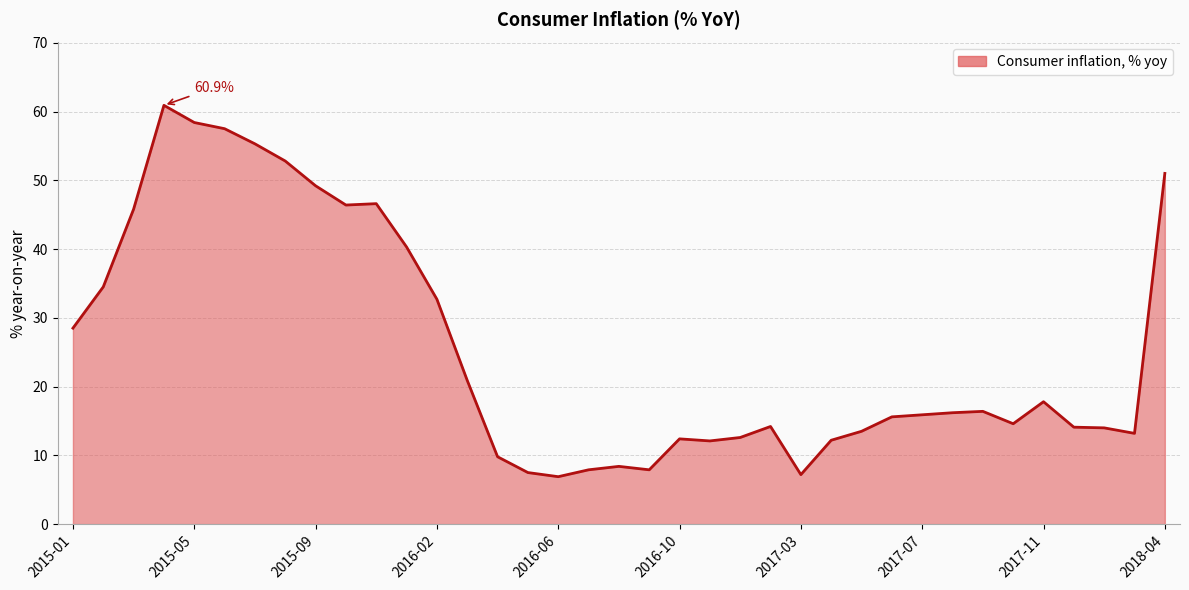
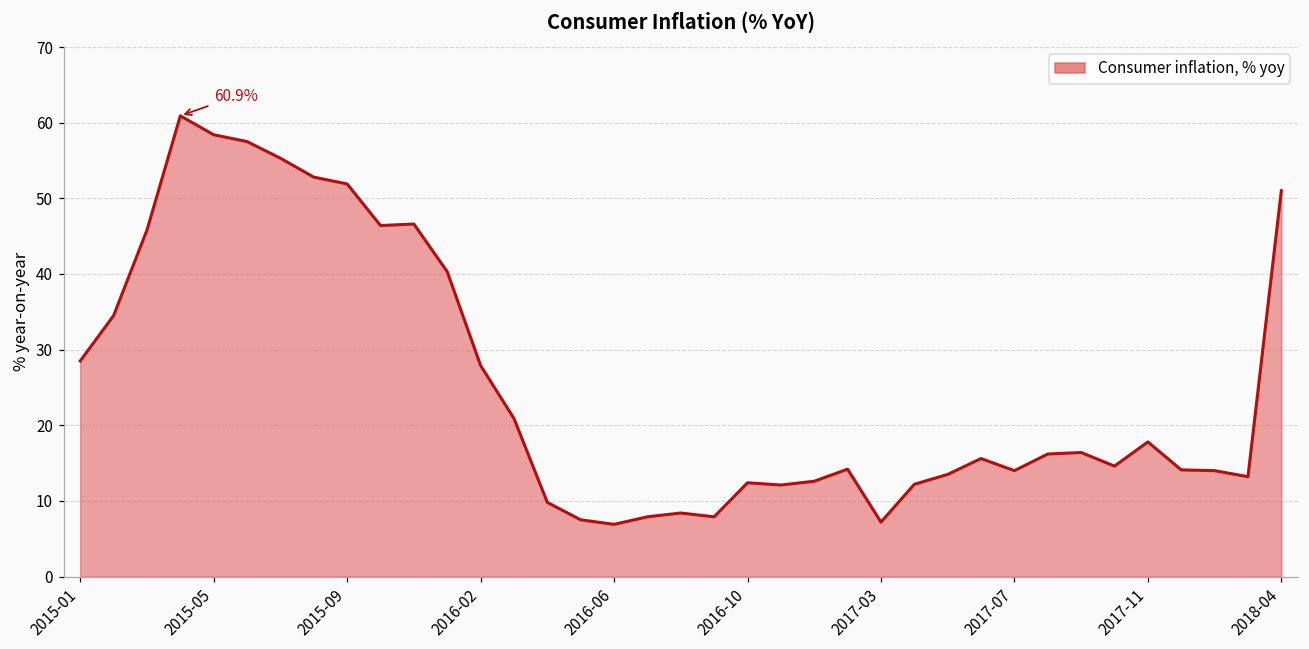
  {
    "2015-01": 29,
    "2015-05": 58,
-   "2015-09": 49,
-   "2016-02": 33,
+   "2015-09": 52,
+   "2016-02": 28,
    "2016-06": 7,
    "2016-10": 12,
    "2017-03": 7,
-   "2017-07": 16,
+   "2017-07": 14,
    "2017-11": 18,
    "2018-04": 51
  }
